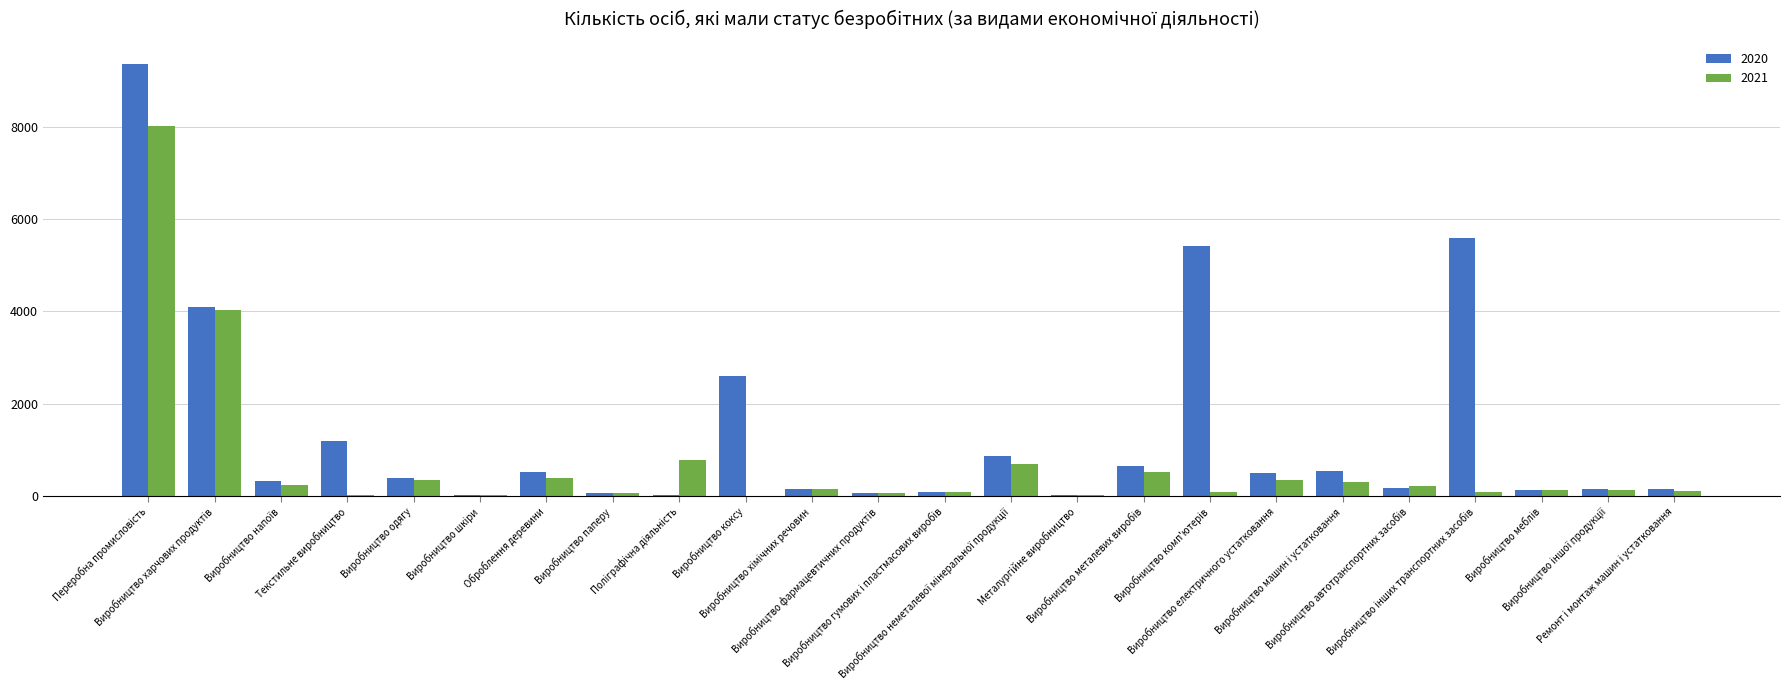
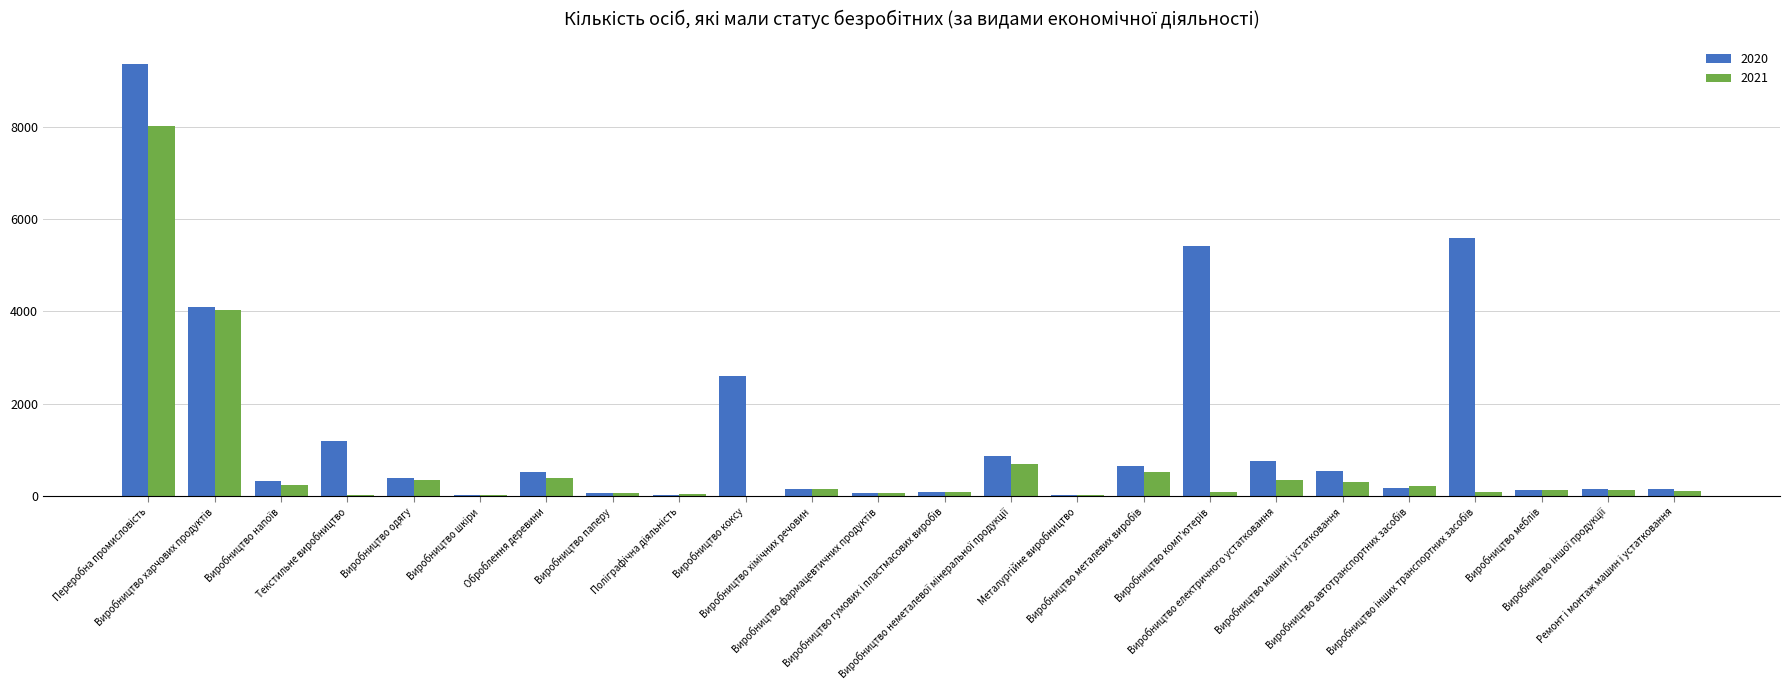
  {
    "2020": {
      "Переробна промисловість": 9400,
      "Виробництво харчових продуктів": 4100,
      "Виробництво напоїв": 300,
      "Текстильне виробництво": 1200,
      "Виробництво одягу": 400,
      "Оброблення деревини": 500,
      "Виробництво паперу": 100,
      "Виробництво коксу": 2600,
      "Виробництво хімічних речовин": 200,
      "Виробництво фармацевтичних продуктів": 100,
      "Виробництво гумових і пластмасових виробів": 100,
      "Виробництво неметалевої мінеральної продукції": 900,
      "Виробництво металевих виробів": 600,
      "Виробництво комп'ютерів": 5400,
-     "Виробництво електричного устатковання": 500,
+     "Виробництво електричного устатковання": 800,
      "Виробництво машин і устатковання": 500,
      "Виробництво автотранспортних засобів": 200,
      "Виробництво інших транспортних засобів": 5600,
      "Виробництво меблів": 100,
      "Виробництво іншої продукції": 100,
      "Ремонт і монтаж машин і устатковання": 100
    },
    "2021": {
      "Переробна промисловість": 8000,
      "Виробництво харчових продуктів": 4000,
      "Виробництво напоїв": 200,
      "Виробництво одягу": 300,
      "Оброблення деревини": 400,
      "Виробництво паперу": 100,
-     "Поліграфічна діяльність": 800,
+     "Поліграфічна діяльність": 0,
      "Виробництво хімічних речовин": 200,
      "Виробництво фармацевтичних продуктів": 100,
      "Виробництво гумових і пластмасових виробів": 100,
      "Виробництво неметалевої мінеральної продукції": 700,
      "Виробництво металевих виробів": 500,
      "Виробництво комп'ютерів": 100,
      "Виробництво електричного устатковання": 300,
      "Виробництво машин і устатковання": 300,
      "Виробництво автотранспортних засобів": 200,
      "Виробництво інших транспортних засобів": 100,
      "Виробництво меблів": 100,
      "Виробництво іншої продукції": 100,
      "Ремонт і монтаж машин і устатковання": 100
    }
  }
